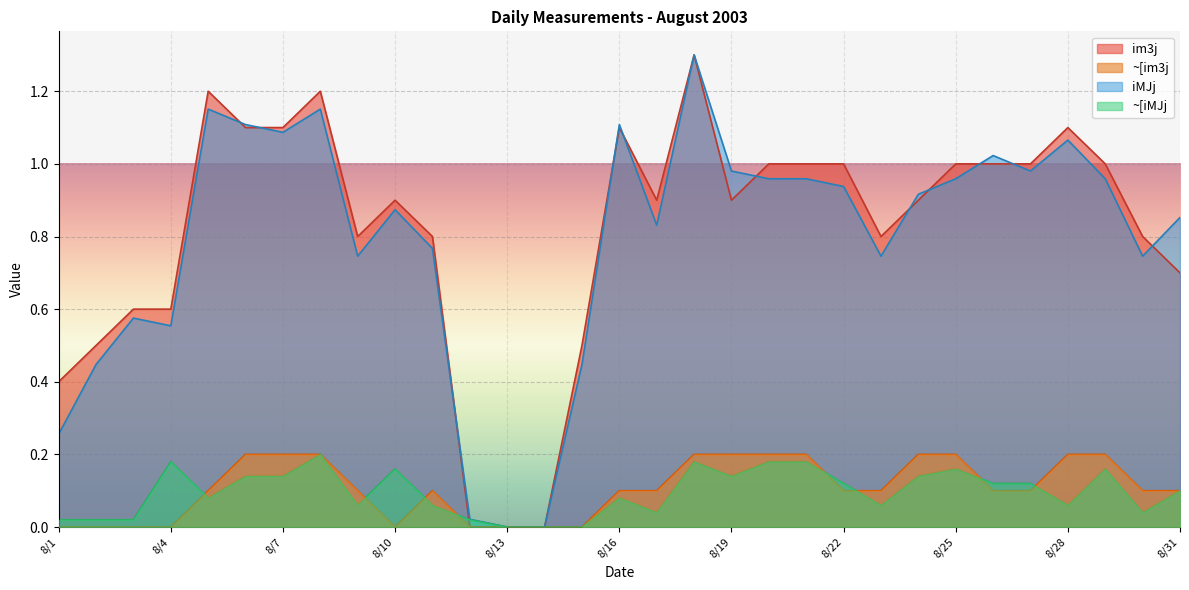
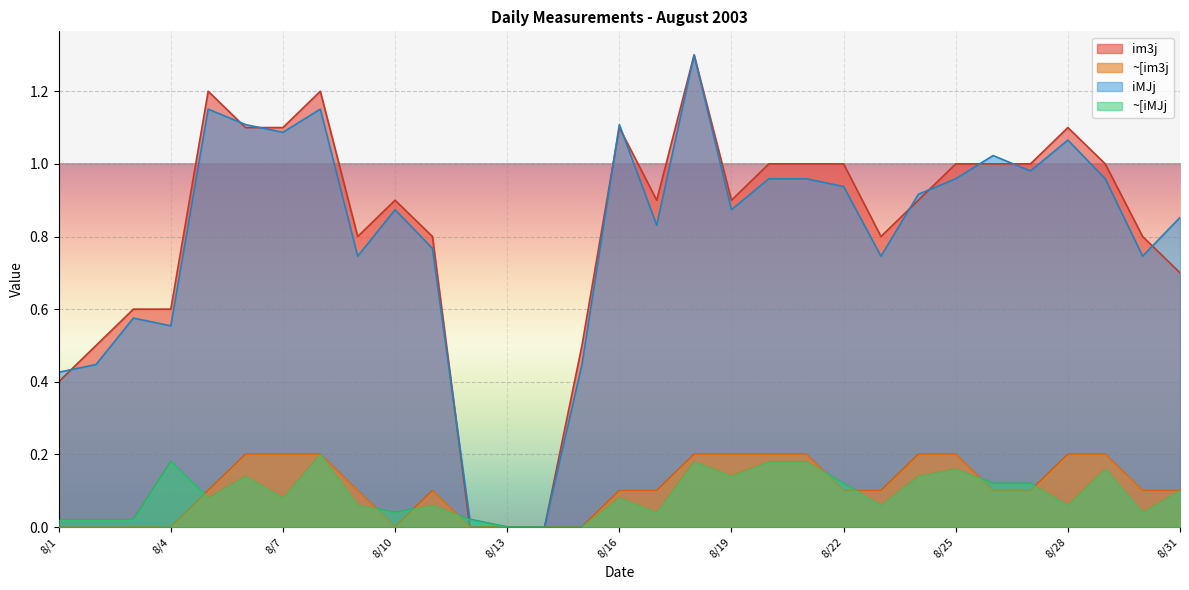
  {
    "iMJj": {
-     "8/1": 0.26,
+     "8/1": 0.43,
      "8/4": 0.55,
      "8/7": 1.09,
      "8/10": 0.87,
      "8/16": 1.11,
-     "8/19": 0.98,
+     "8/19": 0.87,
      "8/22": 0.94,
      "8/25": 0.96,
      "8/28": 1.07,
      "8/31": 0.85
    },
    "~[iMJj": {
      "8/1": 0.02,
      "8/4": 0.18,
-     "8/7": 0.14,
-     "8/10": 0.16,
+     "8/7": 0.08,
+     "8/10": 0.04,
      "8/16": 0.08,
      "8/19": 0.14,
      "8/22": 0.12,
      "8/25": 0.16,
      "8/28": 0.06
    }
  }
